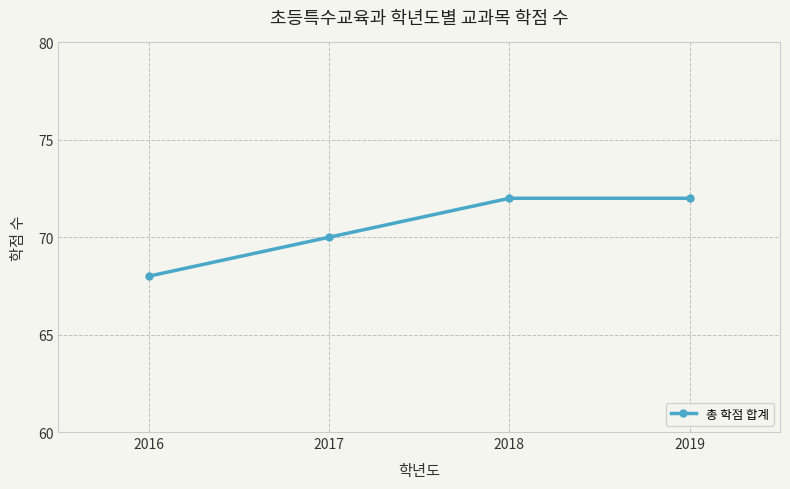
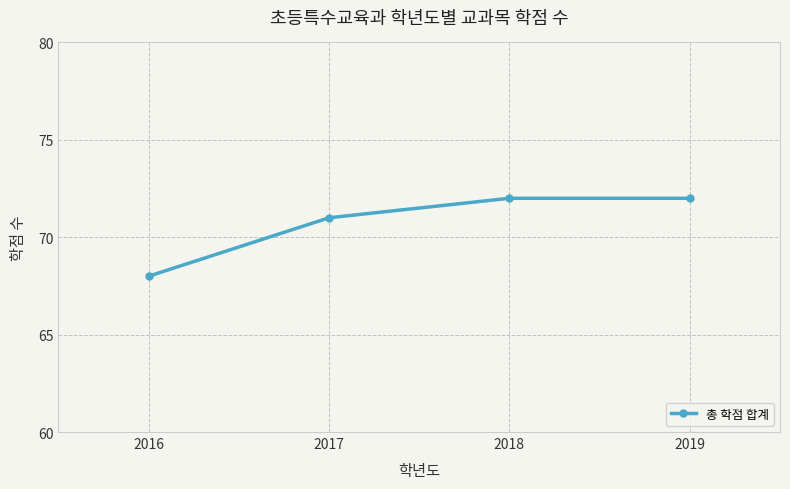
  {
    "2016": 68,
-   "2017": 70,
+   "2017": 71,
    "2018": 72,
    "2019": 72
  }
